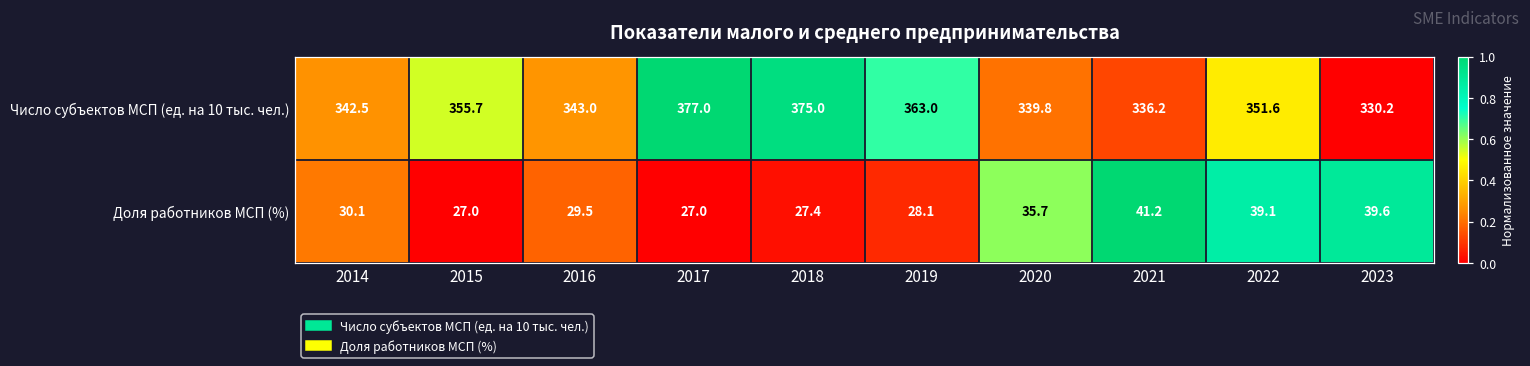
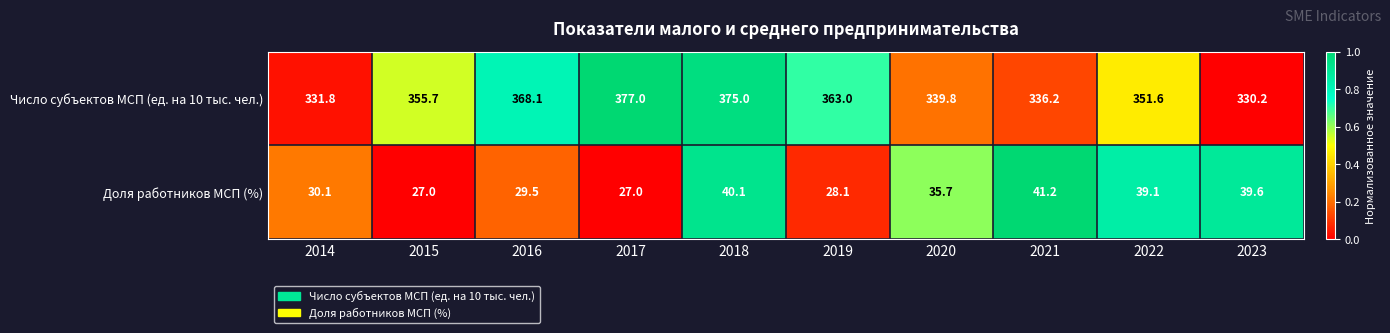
  {
    "Число субъектов МСП (ед. на 10 тыс. чел.)": {
-     "2014": 342.5,
+     "2014": 331.8,
      "2015": 355.7,
-     "2016": 343.0,
+     "2016": 368.1,
      "2017": 377.0,
      "2018": 375.0,
      "2019": 363.0,
      "2020": 339.8,
      "2021": 336.2,
      "2022": 351.6,
      "2023": 330.2
    },
    "Доля работников МСП (%)": {
      "2014": 30.1,
      "2015": 27.0,
      "2016": 29.5,
      "2017": 27.0,
-     "2018": 27.4,
+     "2018": 40.1,
      "2019": 28.1,
      "2020": 35.7,
      "2021": 41.2,
      "2022": 39.1,
      "2023": 39.6
    }
  }
